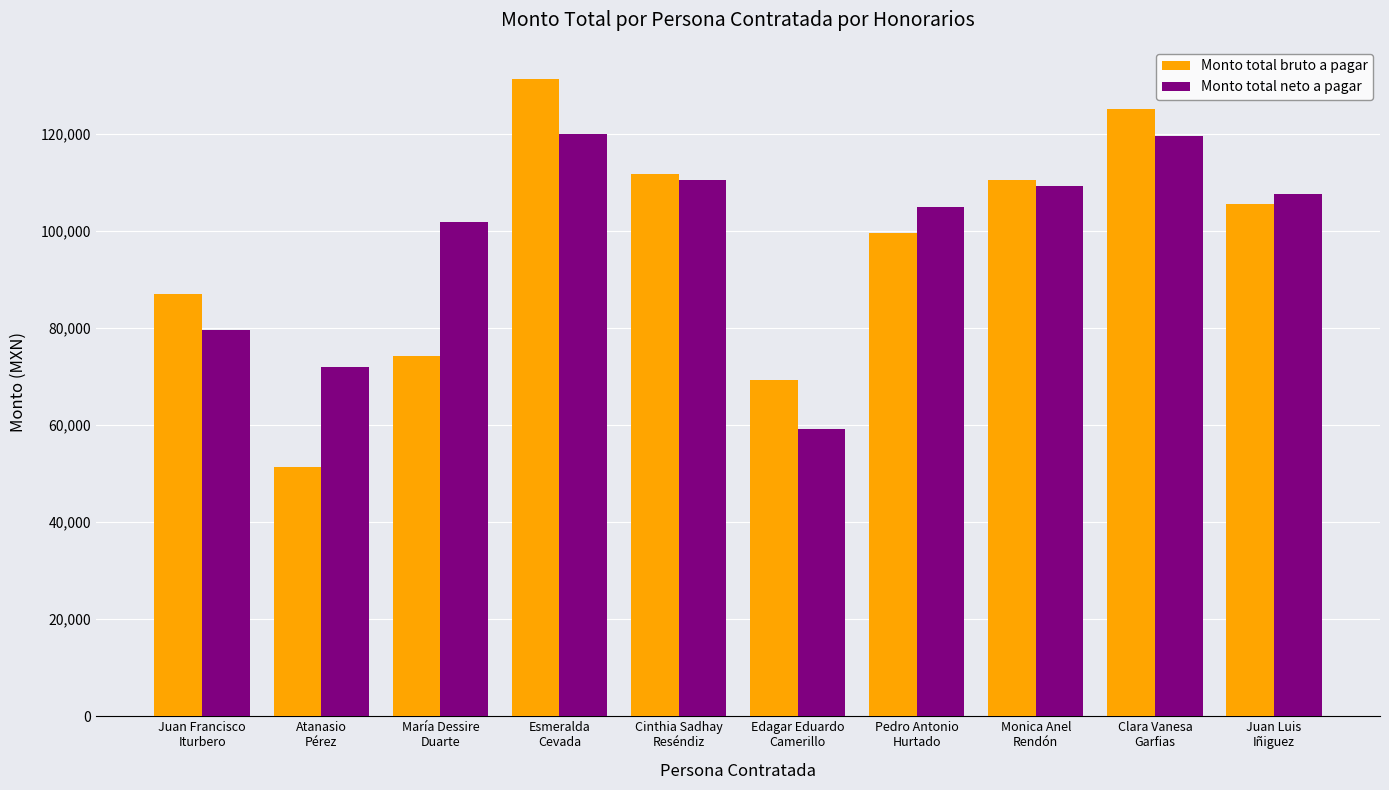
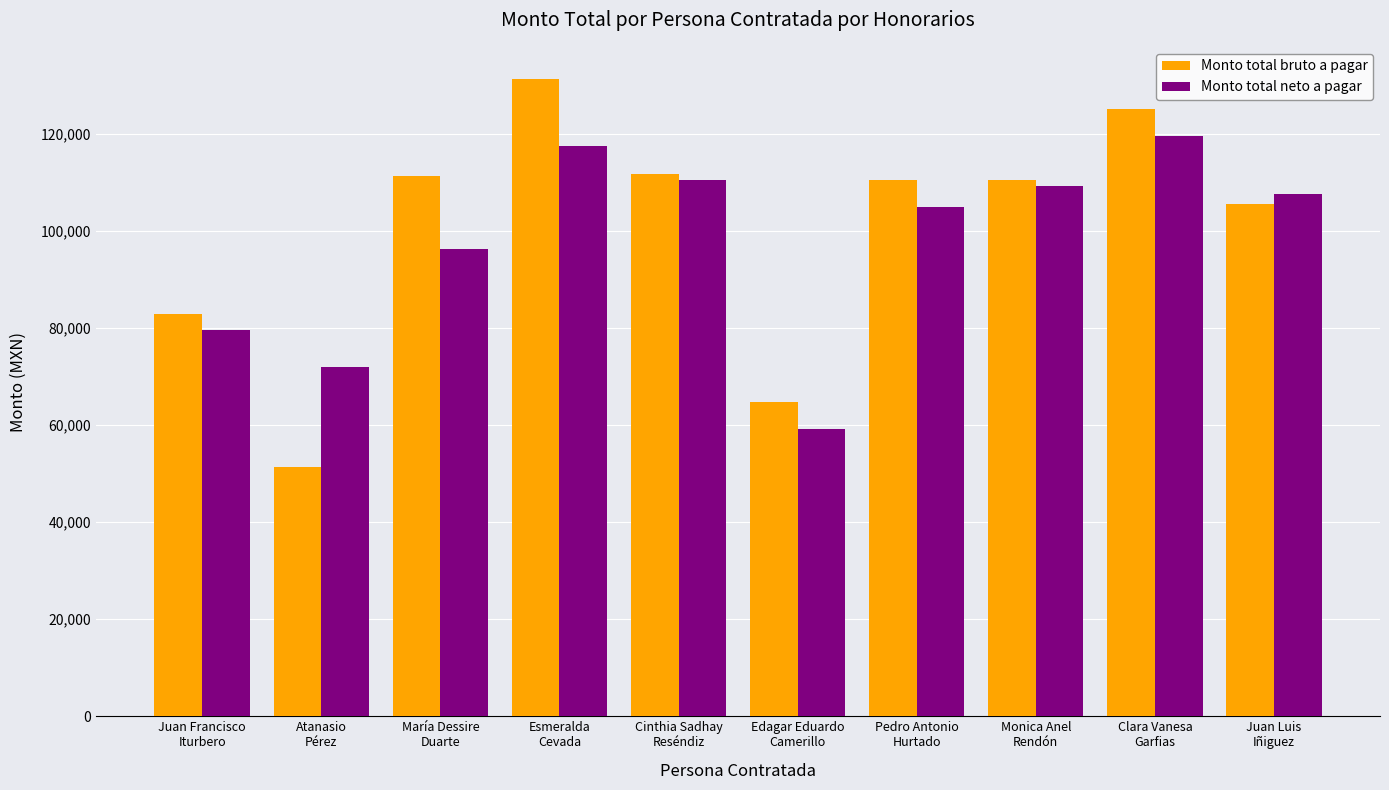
  {
    "Monto total bruto a pagar": {
-     "Juan Francisco Iturbero": "87,000",
+     "Juan Francisco Iturbero": "83,000",
      "Atanasio Pérez": "51,000",
-     "María Dessire Duarte": "74,000",
+     "María Dessire Duarte": "111,000",
      "Esmeralda Cevada": "131,000",
      "Cinthia Sadhay Reséndiz": "112,000",
-     "Edagar Eduardo Camerillo": "69,000",
-     "Pedro Antonio Hurtado": "100,000",
+     "Edagar Eduardo Camerillo": "65,000",
+     "Pedro Antonio Hurtado": "110,000",
      "Monica Anel Rendón": "110,000",
      "Clara Vanesa Garfias": "125,000",
      "Juan Luis Iñiguez": "106,000"
    },
    "Monto total neto a pagar": {
      "Juan Francisco Iturbero": "80,000",
      "Atanasio Pérez": "72,000",
-     "María Dessire Duarte": "102,000",
-     "Esmeralda Cevada": "120,000",
+     "María Dessire Duarte": "96,000",
+     "Esmeralda Cevada": "118,000",
      "Cinthia Sadhay Reséndiz": "110,000",
      "Edagar Eduardo Camerillo": "59,000",
      "Pedro Antonio Hurtado": "105,000",
      "Monica Anel Rendón": "109,000",
      "Clara Vanesa Garfias": "119,000",
      "Juan Luis Iñiguez": "108,000"
    }
  }
